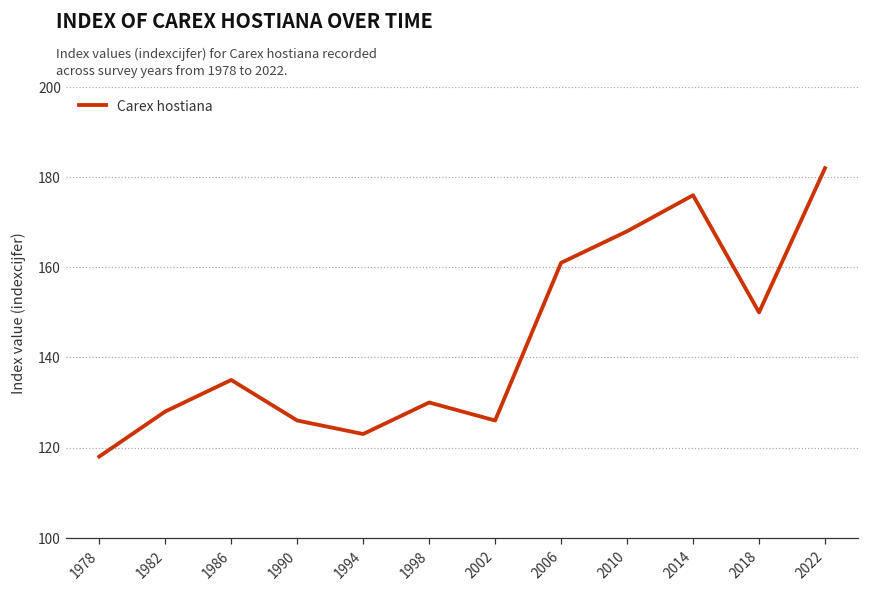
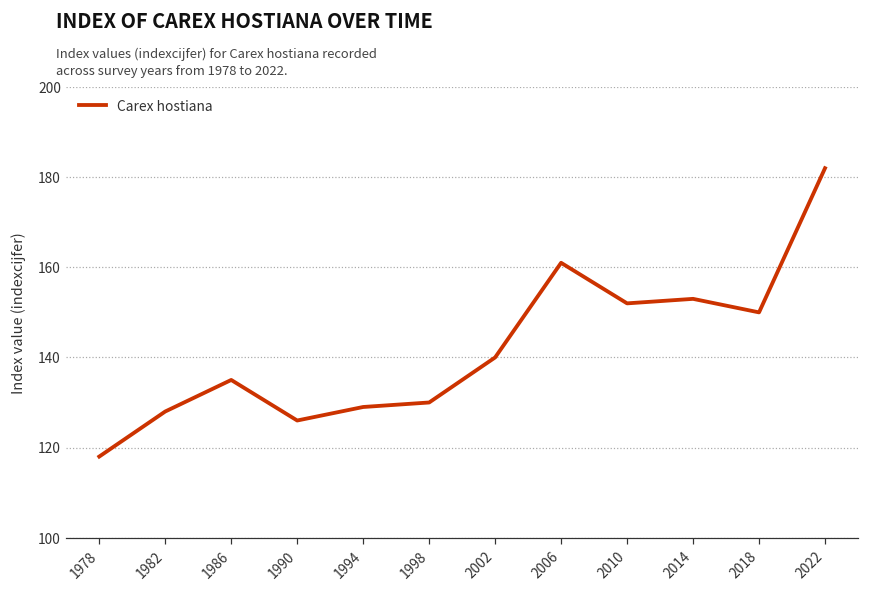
  {
    "1978": 118,
    "1982": 128,
    "1986": 135,
    "1990": 126,
-   "1994": 123,
+   "1994": 129,
    "1998": 130,
-   "2002": 126,
+   "2002": 140,
    "2006": 161,
-   "2010": 168,
-   "2014": 176,
+   "2010": 152,
+   "2014": 153,
    "2018": 150,
    "2022": 182
  }
